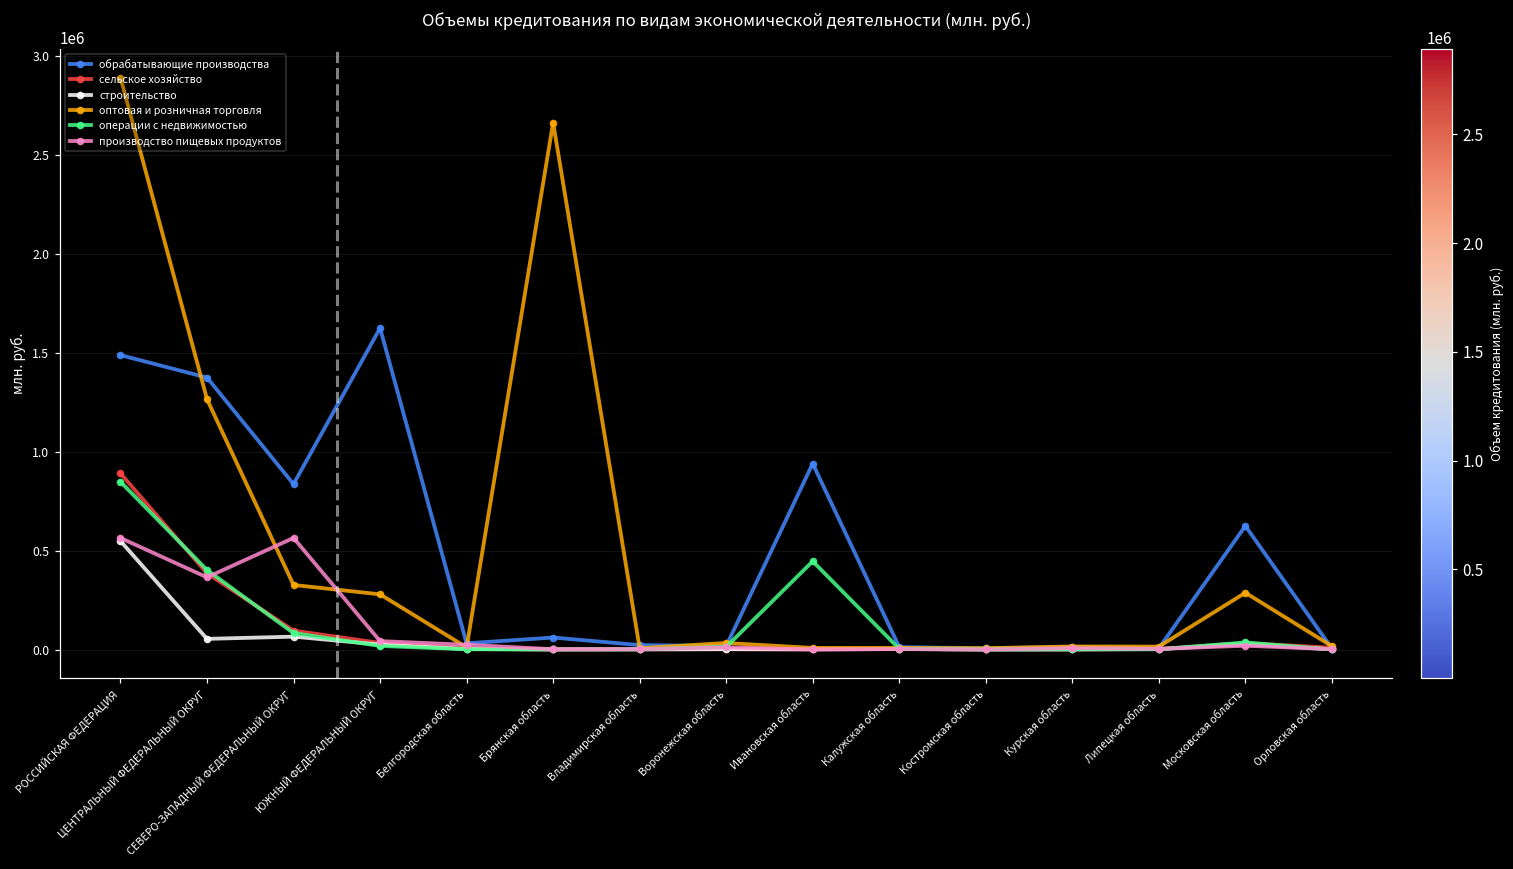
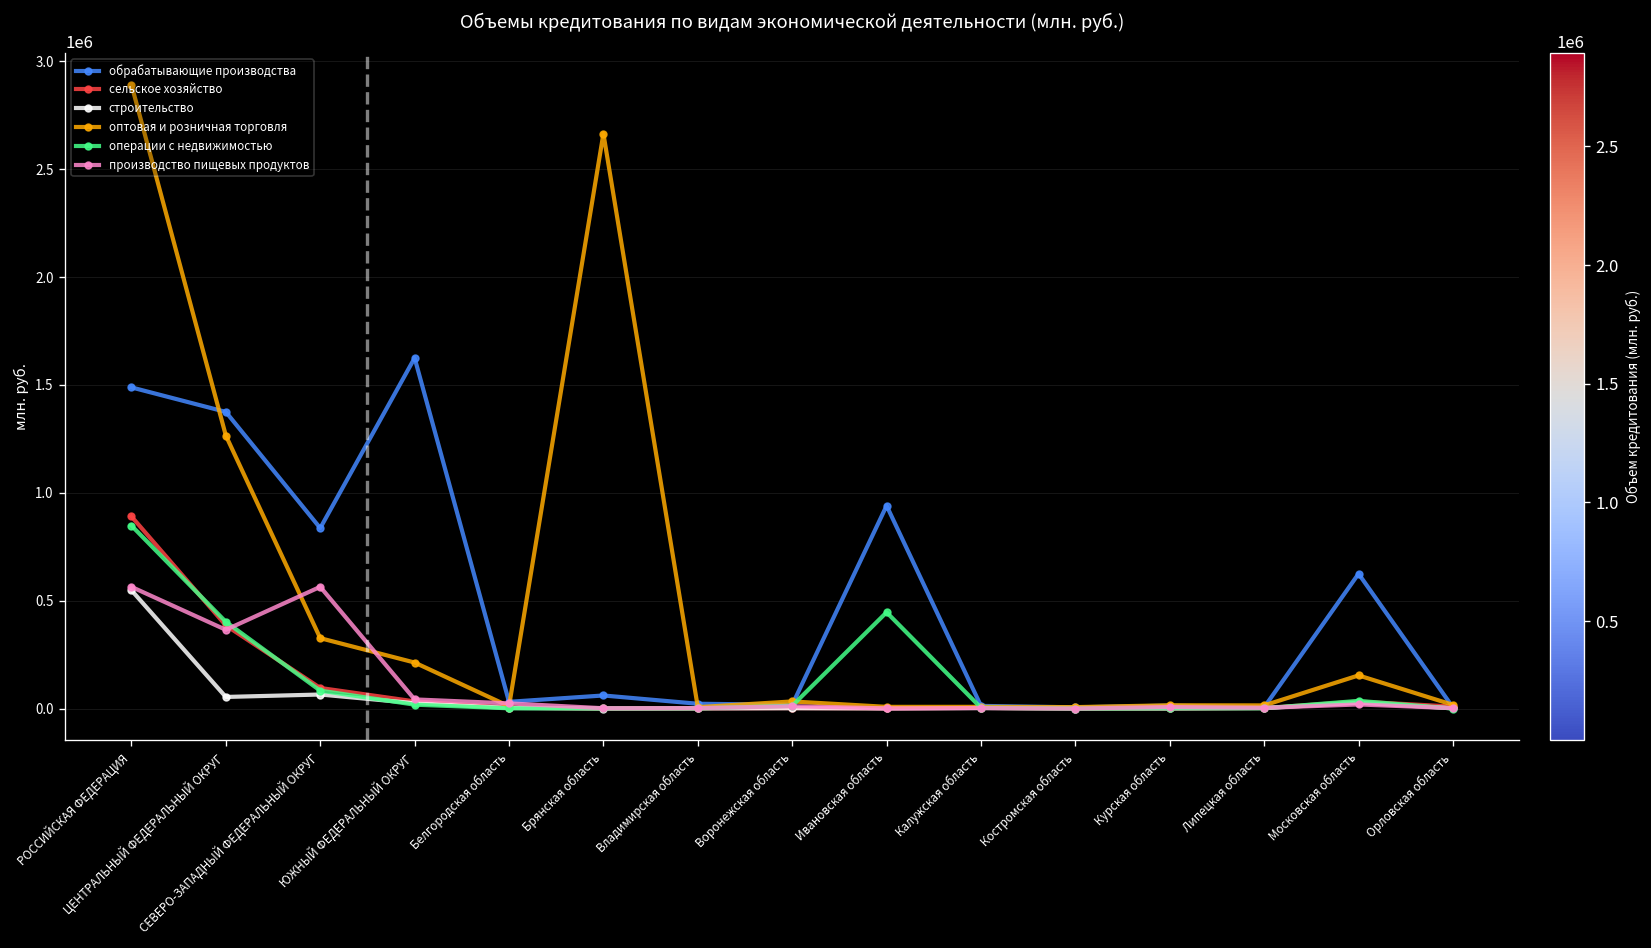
  {
    "обрабатывающие производства": {
      "РОССИЙСКАЯ ФЕДЕРАЦИЯ": 1490000,
      "ЦЕНТРАЛЬНЫЙ ФЕДЕРАЛЬНЫЙ ОКРУГ": 1380000,
      "СЕВЕРО-ЗАПАДНЫЙ ФЕДЕРАЛЬНЫЙ ОКРУГ": 840000,
      "ЮЖНЫЙ ФЕДЕРАЛЬНЫЙ ОКРУГ": 1630000,
      "Брянская область": 60000,
      "Владимирская область": 20000,
      "Ивановская область": 940000,
      "Московская область": 620000
    },
    "сельское хозяйство": {
      "РОССИЙСКАЯ ФЕДЕРАЦИЯ": 890000,
      "ЦЕНТРАЛЬНЫЙ ФЕДЕРАЛЬНЫЙ ОКРУГ": 390000
    },
    "строительство": {
      "РОССИЙСКАЯ ФЕДЕРАЦИЯ": 550000,
      "ЦЕНТРАЛЬНЫЙ ФЕДЕРАЛЬНЫЙ ОКРУГ": 50000,
      "СЕВЕРО-ЗАПАДНЫЙ ФЕДЕРАЛЬНЫЙ ОКРУГ": 70000
    },
    "оптовая и розничная торговля": {
      "ЦЕНТРАЛЬНЫЙ ФЕДЕРАЛЬНЫЙ ОКРУГ": 1270000,
      "СЕВЕРО-ЗАПАДНЫЙ ФЕДЕРАЛЬНЫЙ ОКРУГ": 330000,
-     "ЮЖНЫЙ ФЕДЕРАЛЬНЫЙ ОКРУГ": 280000,
+     "ЮЖНЫЙ ФЕДЕРАЛЬНЫЙ ОКРУГ": 210000,
      "Брянская область": 2660000,
      "Воронежская область": 30000,
-     "Московская область": 290000
+     "Московская область": 150000
    },
    "операции с недвижимостью": {
      "РОССИЙСКАЯ ФЕДЕРАЦИЯ": 850000,
      "ЦЕНТРАЛЬНЫЙ ФЕДЕРАЛЬНЫЙ ОКРУГ": 400000,
      "Ивановская область": 450000
    },
    "производство пищевых продуктов": {
      "РОССИЙСКАЯ ФЕДЕРАЦИЯ": 560000,
      "ЦЕНТРАЛЬНЫЙ ФЕДЕРАЛЬНЫЙ ОКРУГ": 370000,
      "СЕВЕРО-ЗАПАДНЫЙ ФЕДЕРАЛЬНЫЙ ОКРУГ": 560000
    }
  }
